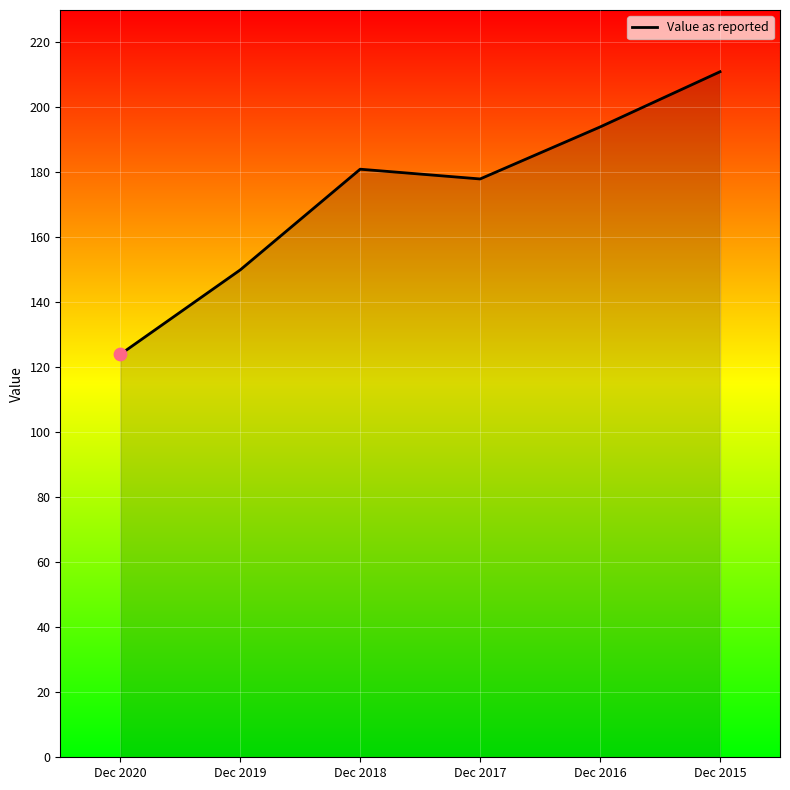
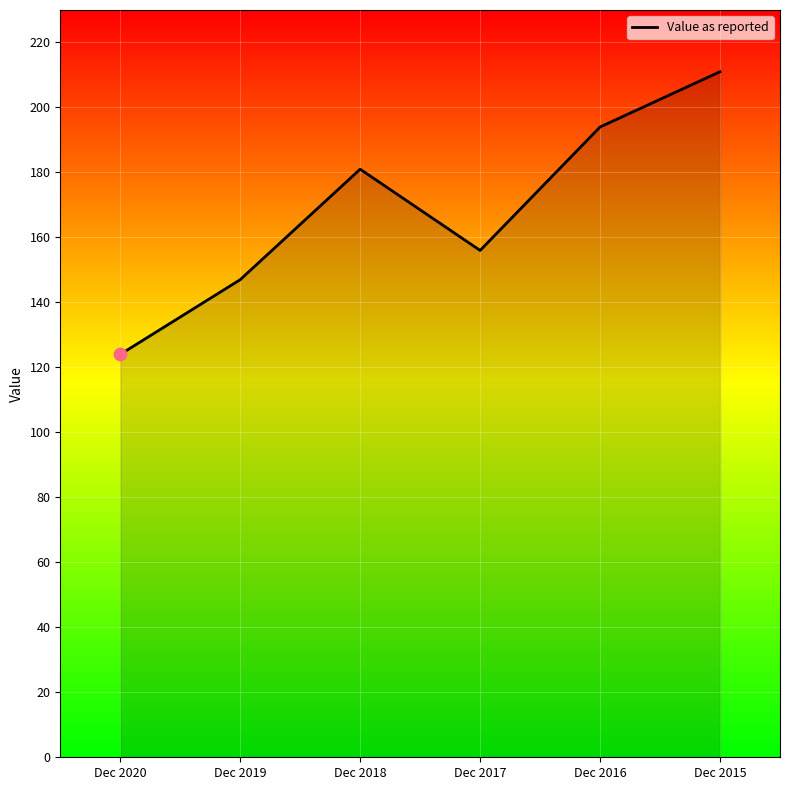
  {
    "Value as reported": {
-     "Dec 2019": 150,
+     "Dec 2019": 147,
      "Dec 2018": 181,
-     "Dec 2017": 178,
+     "Dec 2017": 156,
      "Dec 2016": 194,
      "Dec 2015": 211
    }
  }
